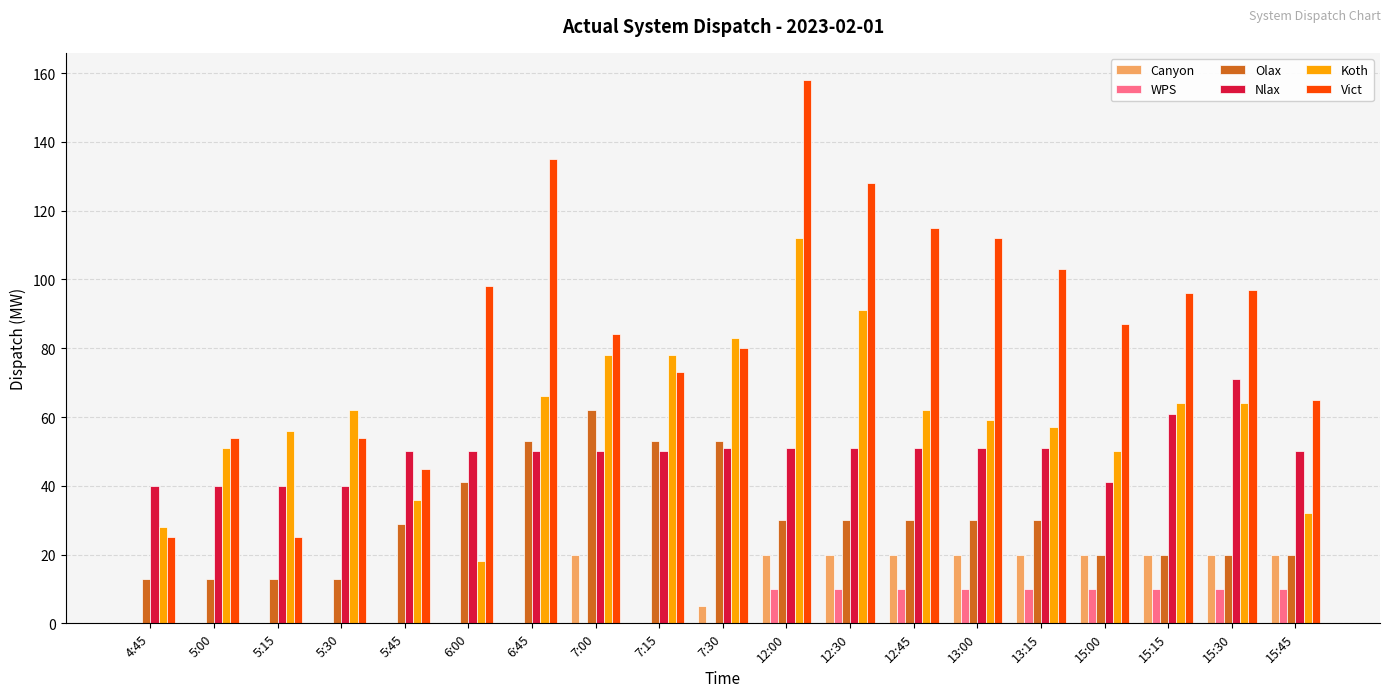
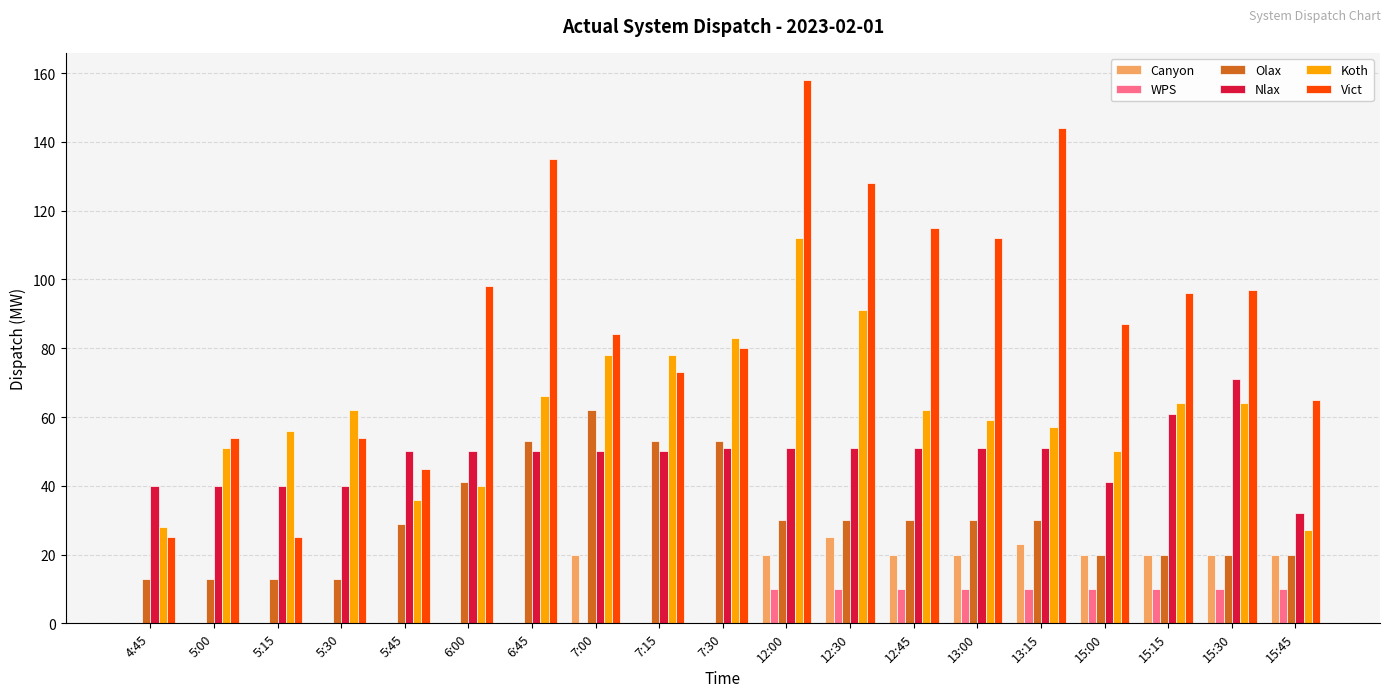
  {
    "Canyon": {
      "4:45": 0,
      "5:00": 0,
      "5:15": 0,
      "5:30": 0,
      "5:45": 0,
      "6:00": 0,
      "6:45": 0,
      "7:00": 20,
      "7:15": 0,
-     "7:30": 5,
+     "7:30": 0,
      "12:00": 20,
-     "12:30": 20,
+     "12:30": 25,
      "12:45": 20,
      "13:00": 20,
-     "13:15": 20,
+     "13:15": 23,
      "15:00": 20,
      "15:15": 20,
      "15:30": 20,
      "15:45": 20
    },
    "WPS": {
      "4:45": 0,
      "5:00": 0,
      "5:15": 0,
      "5:30": 0,
      "5:45": 0,
      "6:00": 0,
      "6:45": 0,
      "7:00": 0,
      "7:15": 0,
      "7:30": 0,
      "12:00": 10,
      "12:30": 10,
      "12:45": 10,
      "13:00": 10,
      "13:15": 10,
      "15:00": 10,
      "15:15": 10,
      "15:30": 10,
      "15:45": 10
    },
    "Olax": {
      "4:45": 13,
      "5:00": 13,
      "5:15": 13,
      "5:30": 13,
      "5:45": 29,
      "6:00": 41,
      "6:45": 53,
      "7:00": 62,
      "7:15": 53,
      "7:30": 53,
      "12:00": 30,
      "12:30": 30,
      "12:45": 30,
      "13:00": 30,
      "13:15": 30,
      "15:00": 20,
      "15:15": 20,
      "15:30": 20,
      "15:45": 20
    },
    "Nlax": {
      "4:45": 40,
      "5:00": 40,
      "5:15": 40,
      "5:30": 40,
      "5:45": 50,
      "6:00": 50,
      "6:45": 50,
      "7:00": 50,
      "7:15": 50,
      "7:30": 51,
      "12:00": 51,
      "12:30": 51,
      "12:45": 51,
      "13:00": 51,
      "13:15": 51,
      "15:00": 41,
      "15:15": 61,
      "15:30": 71,
-     "15:45": 50
+     "15:45": 32
    },
    "Koth": {
      "4:45": 28,
      "5:00": 51,
      "5:15": 56,
      "5:30": 62,
      "5:45": 36,
-     "6:00": 18,
+     "6:00": 40,
      "6:45": 66,
      "7:00": 78,
      "7:15": 78,
      "7:30": 83,
      "12:00": 112,
      "12:30": 91,
      "12:45": 62,
      "13:00": 59,
      "13:15": 57,
      "15:00": 50,
      "15:15": 64,
      "15:30": 64,
-     "15:45": 32
+     "15:45": 27
    },
    "Vict": {
      "4:45": 25,
      "5:00": 54,
      "5:15": 25,
      "5:30": 54,
      "5:45": 45,
      "6:00": 98,
      "6:45": 135,
      "7:00": 84,
      "7:15": 73,
      "7:30": 80,
      "12:00": 158,
      "12:30": 128,
      "12:45": 115,
      "13:00": 112,
-     "13:15": 103,
+     "13:15": 144,
      "15:00": 87,
      "15:15": 96,
      "15:30": 97,
      "15:45": 65
    }
  }
